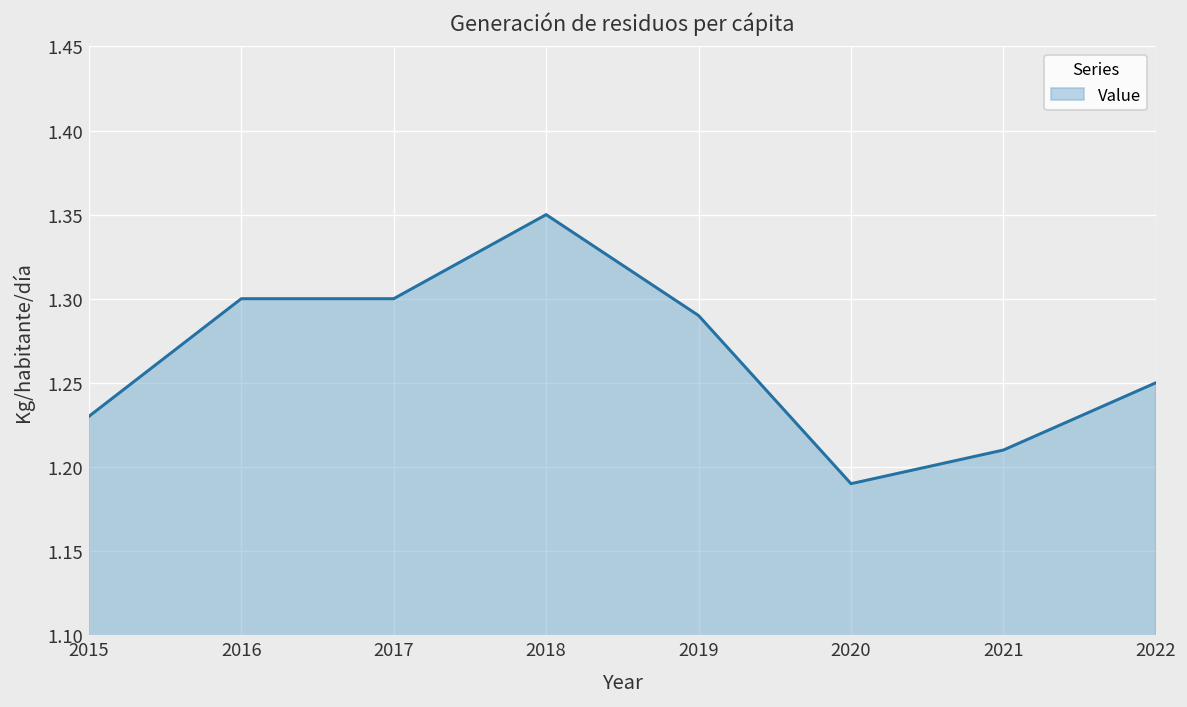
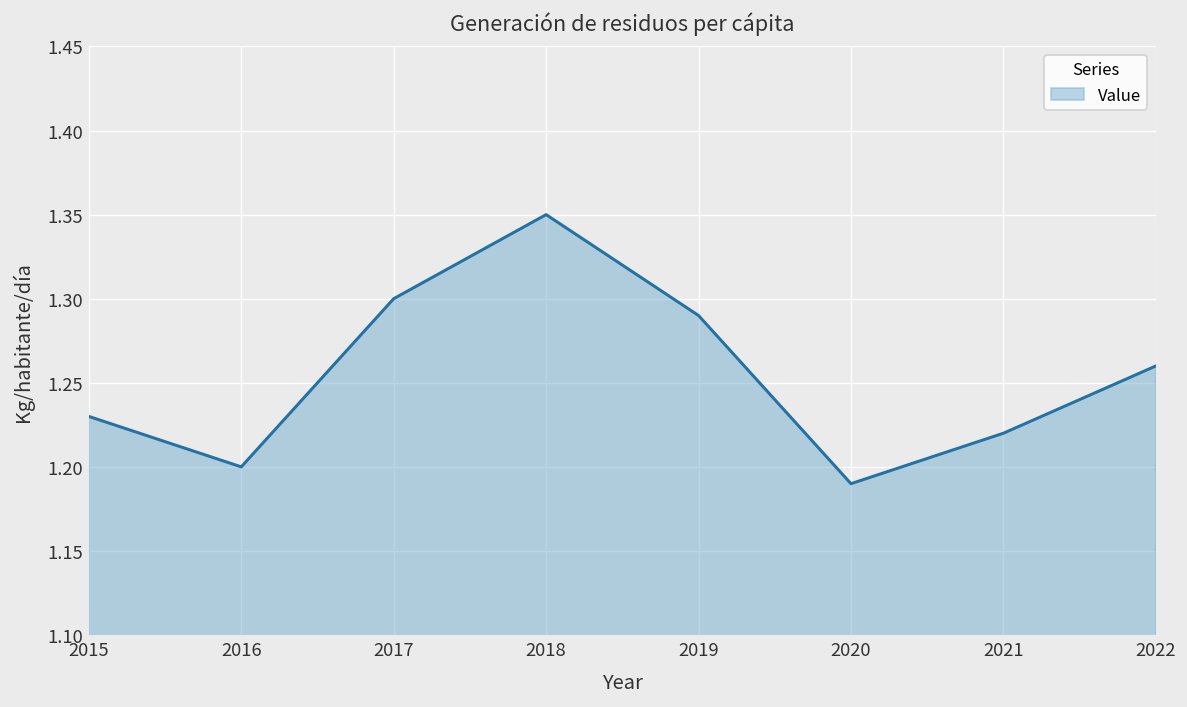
  {
    "2015": 1.23,
-   "2016": 1.3,
+   "2016": 1.2,
    "2017": 1.30,
    "2018": 1.35,
    "2019": 1.29,
    "2020": 1.19,
-   "2021": 1.21,
-   "2022": 1.25
+   "2021": 1.22,
+   "2022": 1.26
  }
